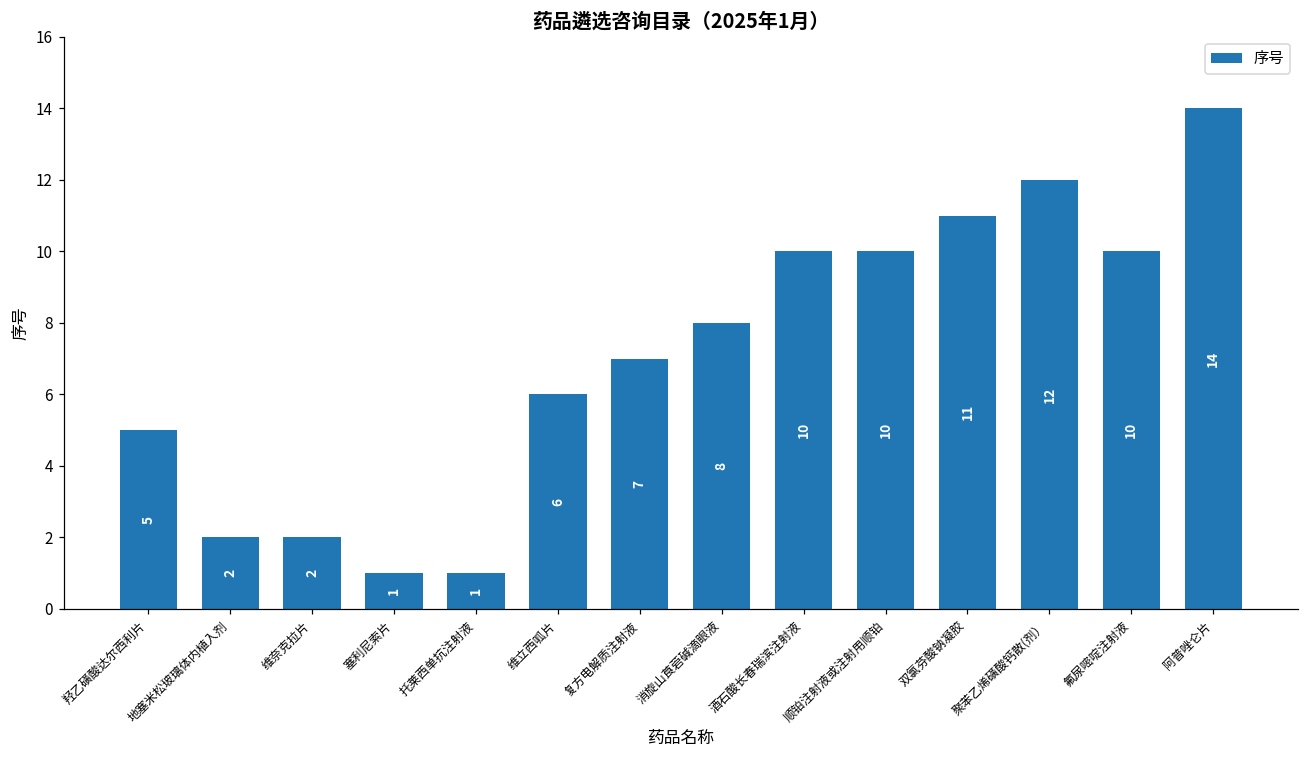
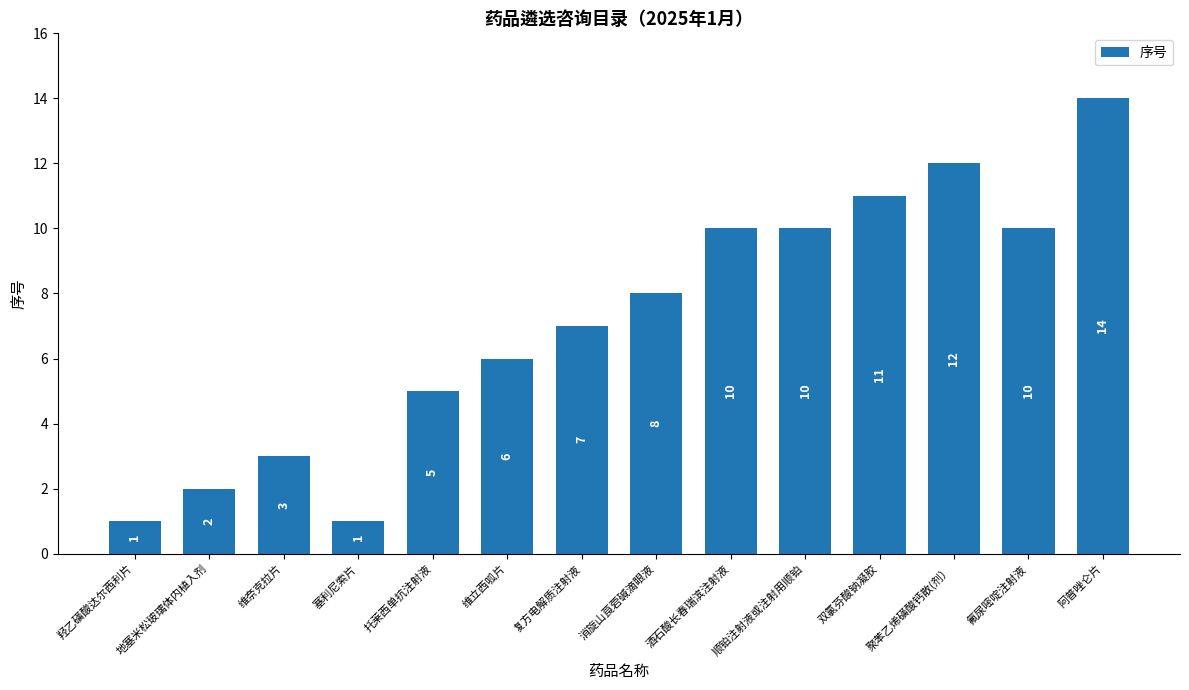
  {
-   "羟乙磺酸达尔西利片": 5,
+   "羟乙磺酸达尔西利片": 1,
    "地塞米松玻璃体内植入剂": 2,
-   "维奈克拉片": 2,
+   "维奈克拉片": 3,
    "塞利尼索片": 1,
-   "托莱西单抗注射液": 1,
+   "托莱西单抗注射液": 5,
    "维立西呱片": 6,
    "复方电解质注射液": 7,
    "消旋山莨菪碱滴眼液": 8,
    "酒石酸长春瑞滨注射液": 10,
    "顺铂注射液或注射用顺铂": 10,
    "双氯芬酸钠凝胶": 11,
    "聚苯乙烯磺酸钙散(剂）": 12,
    "氟尿嘧啶注射液": 10,
    "阿普唑仑片": 14
  }
